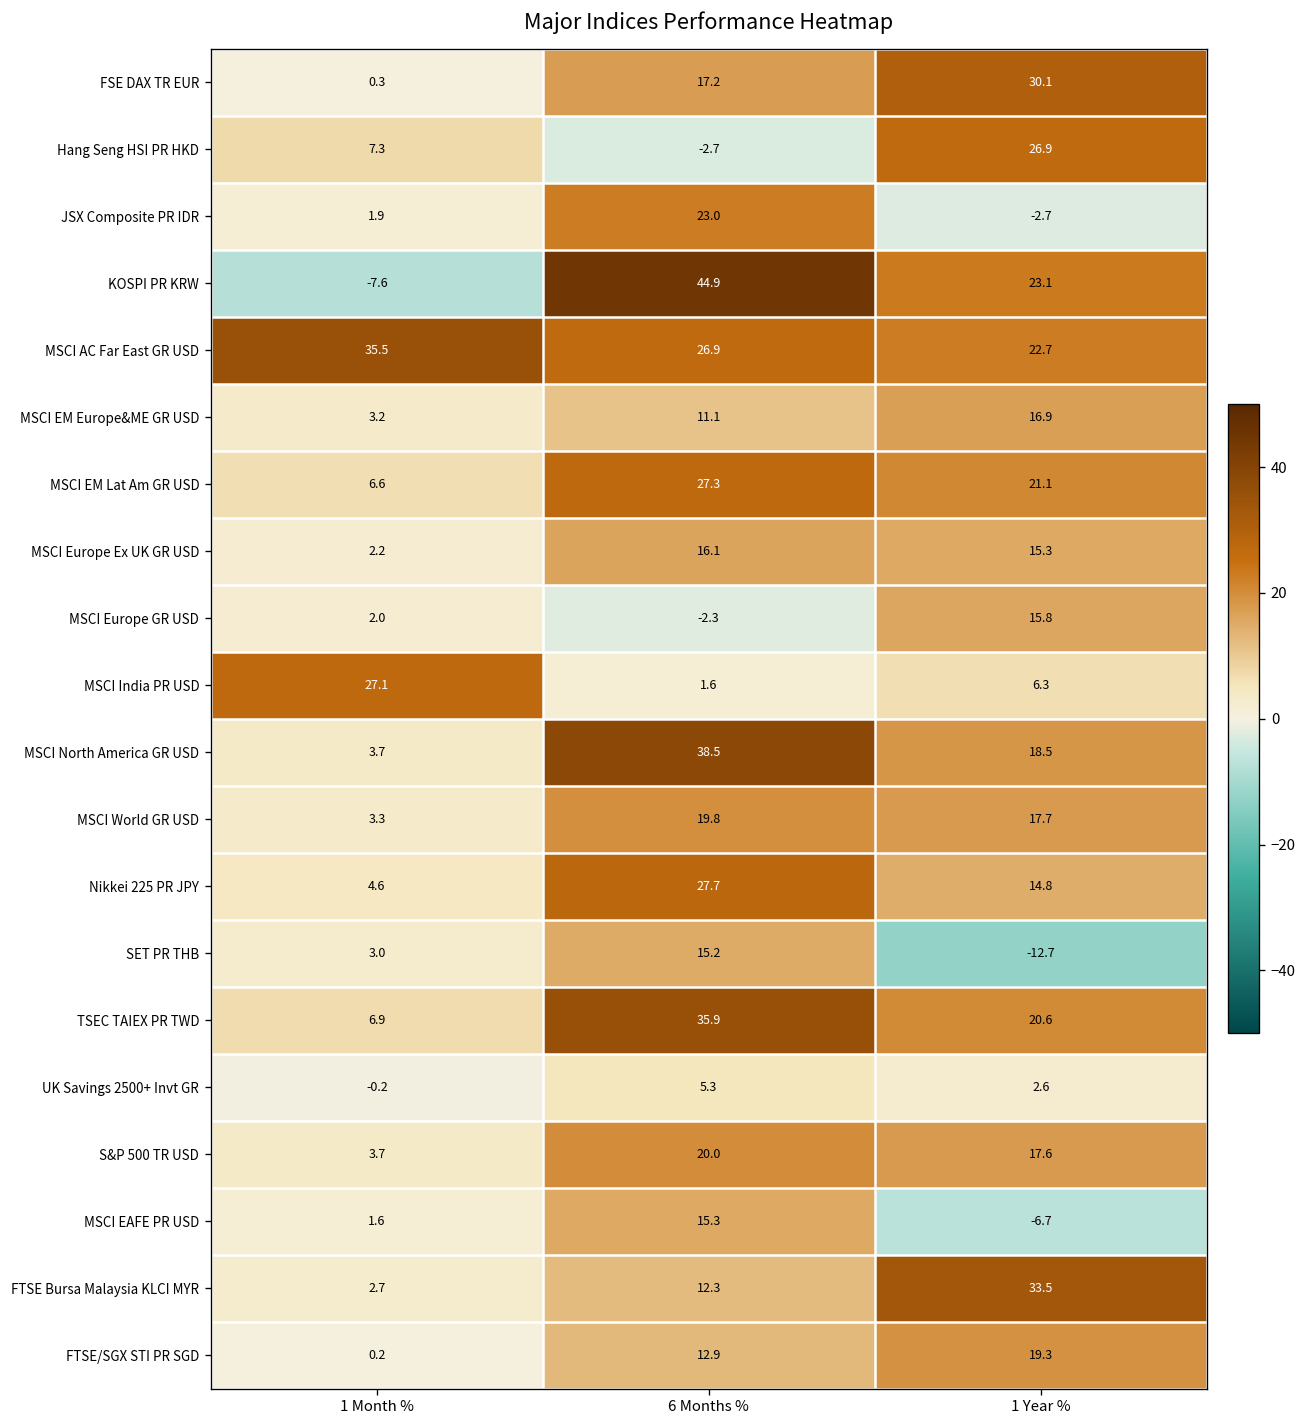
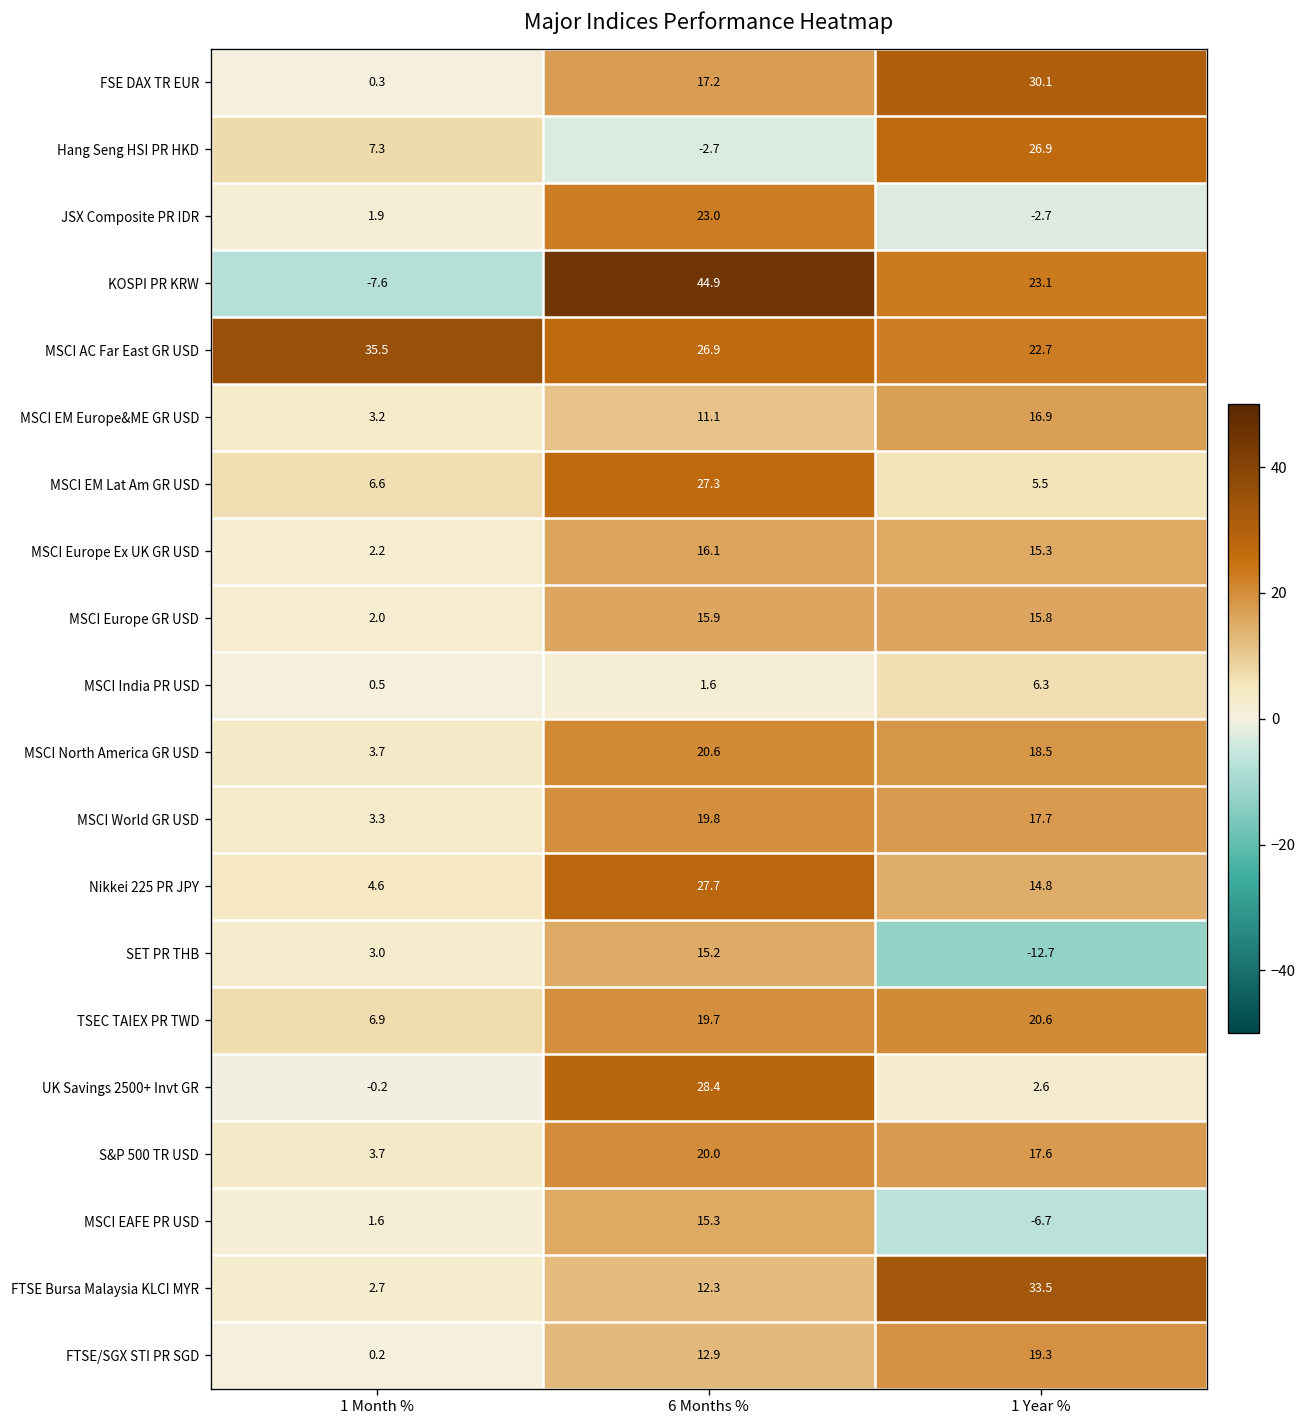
  {
    "FSE DAX TR EUR": {
      "1 Month %": 0.3,
      "6 Months %": 17.2,
      "1 Year %": 30.1
    },
    "Hang Seng HSI PR HKD": {
      "1 Month %": 7.3,
      "6 Months %": -2.7,
      "1 Year %": 26.9
    },
    "JSX Composite PR IDR": {
      "1 Month %": 1.9,
      "6 Months %": 23.0,
      "1 Year %": -2.7
    },
    "KOSPI PR KRW": {
      "1 Month %": -7.6,
      "6 Months %": 44.9,
      "1 Year %": 23.1
    },
    "MSCI AC Far East GR USD": {
      "1 Month %": 35.5,
      "6 Months %": 26.9,
      "1 Year %": 22.7
    },
    "MSCI EM Europe&ME GR USD": {
      "1 Month %": 3.2,
      "6 Months %": 11.1,
      "1 Year %": 16.9
    },
    "MSCI EM Lat Am GR USD": {
      "1 Month %": 6.6,
      "6 Months %": 27.3,
-     "1 Year %": 21.1
+     "1 Year %": 5.5
    },
    "MSCI Europe Ex UK GR USD": {
      "1 Month %": 2.2,
      "6 Months %": 16.1,
      "1 Year %": 15.3
    },
    "MSCI Europe GR USD": {
      "1 Month %": 2.0,
-     "6 Months %": -2.3,
+     "6 Months %": 15.9,
      "1 Year %": 15.8
    },
    "MSCI India PR USD": {
-     "1 Month %": 27.1,
+     "1 Month %": 0.5,
      "6 Months %": 1.6,
      "1 Year %": 6.3
    },
    "MSCI North America GR USD": {
      "1 Month %": 3.7,
-     "6 Months %": 38.5,
+     "6 Months %": 20.6,
      "1 Year %": 18.5
    },
    "MSCI World GR USD": {
      "1 Month %": 3.3,
      "6 Months %": 19.8,
      "1 Year %": 17.7
    },
    "Nikkei 225 PR JPY": {
      "1 Month %": 4.6,
      "6 Months %": 27.7,
      "1 Year %": 14.8
    },
    "SET PR THB": {
      "1 Month %": 3.0,
      "6 Months %": 15.2,
      "1 Year %": -12.7
    },
    "TSEC TAIEX PR TWD": {
      "1 Month %": 6.9,
-     "6 Months %": 35.9,
+     "6 Months %": 19.7,
      "1 Year %": 20.6
    },
    "UK Savings 2500+ Invt GR": {
      "1 Month %": -0.2,
-     "6 Months %": 5.3,
+     "6 Months %": 28.4,
      "1 Year %": 2.6
    },
    "S&P 500 TR USD": {
      "1 Month %": 3.7,
      "6 Months %": 20.0,
      "1 Year %": 17.6
    },
    "MSCI EAFE PR USD": {
      "1 Month %": 1.6,
      "6 Months %": 15.3,
      "1 Year %": -6.7
    },
    "FTSE Bursa Malaysia KLCI MYR": {
      "1 Month %": 2.7,
      "6 Months %": 12.3,
      "1 Year %": 33.5
    },
    "FTSE/SGX STI PR SGD": {
      "1 Month %": 0.2,
      "6 Months %": 12.9,
      "1 Year %": 19.3
    }
  }
